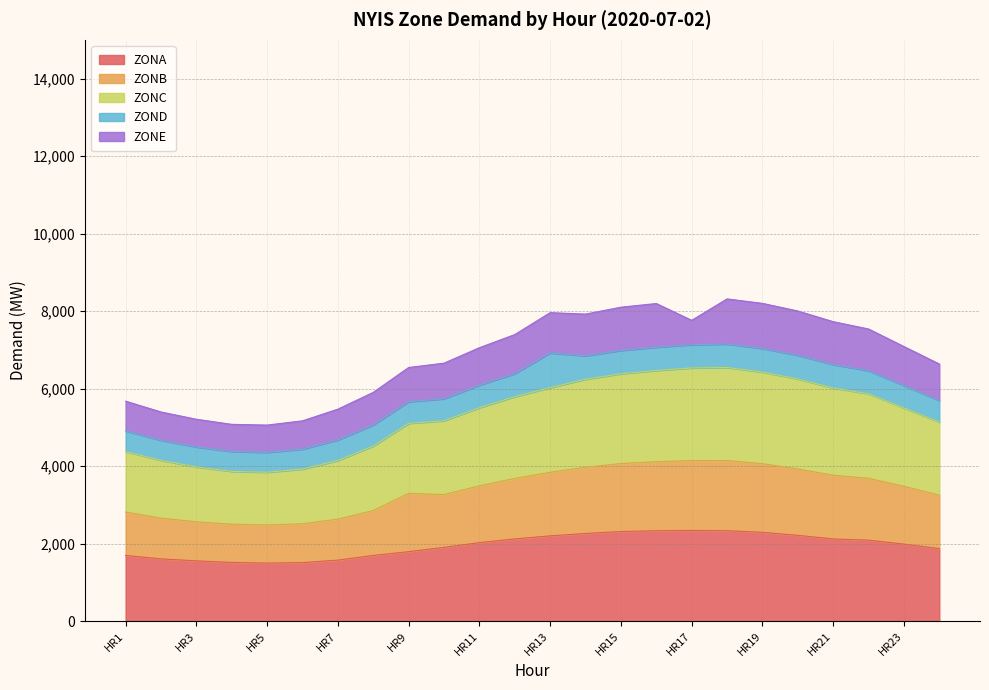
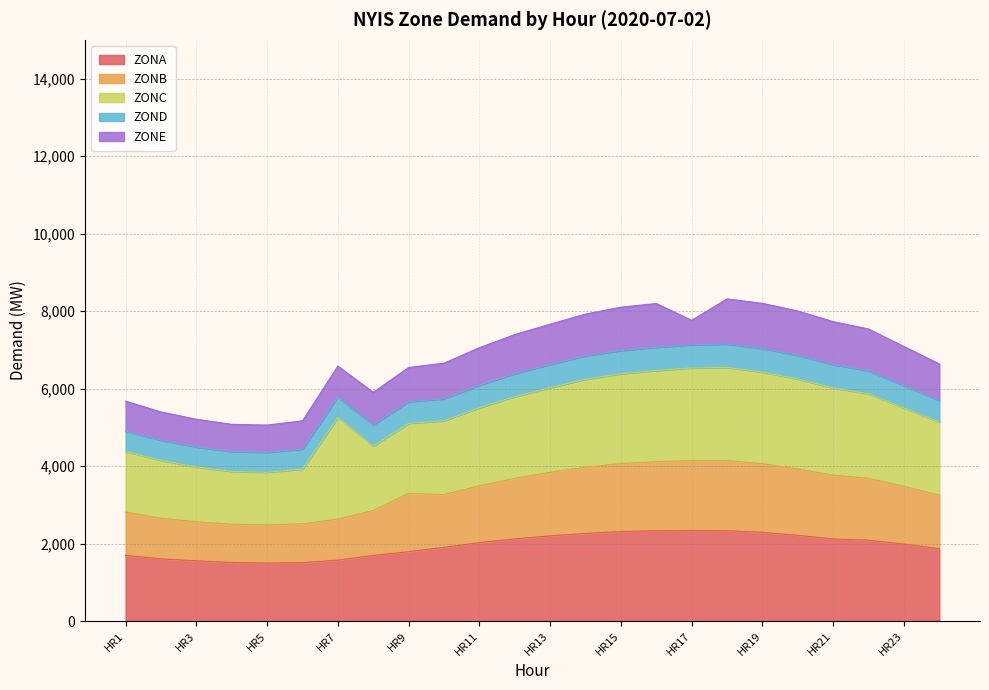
  {
    "ZONA": {
      "HR1": "1,700",
      "HR3": "1,600",
      "HR5": "1,500",
      "HR7": "1,600",
      "HR9": "1,800",
      "HR11": "2,000",
      "HR13": "2,200",
      "HR15": "2,300",
      "HR17": "2,300",
      "HR19": "2,300",
      "HR21": "2,100",
      "HR23": "2,000"
    },
    "ZONB": {
      "HR1": "1,100",
      "HR3": "1,000",
      "HR5": "1,000",
      "HR7": "1,100",
      "HR9": "1,500",
      "HR11": "1,500",
      "HR13": "1,600",
      "HR15": "1,800",
      "HR17": "1,800",
      "HR19": "1,800",
      "HR21": "1,600",
      "HR23": "1,500"
    },
    "ZONC": {
      "HR1": "1,600",
      "HR3": "1,400",
      "HR5": "1,400",
-     "HR7": "1,500",
+     "HR7": "2,600",
      "HR9": "1,800",
      "HR11": "2,000",
      "HR13": "2,200",
      "HR15": "2,300",
      "HR17": "2,400",
      "HR19": "2,400",
      "HR21": "2,300",
      "HR23": "2,000"
    },
    "ZOND": {
      "HR1": "500",
      "HR3": "500",
      "HR5": "500",
      "HR7": "500",
      "HR9": "600",
      "HR11": "600",
-     "HR13": "900",
+     "HR13": "600",
      "HR15": "600",
      "HR17": "600",
      "HR19": "600",
      "HR21": "600",
      "HR23": "600"
    },
    "ZONE": {
      "HR1": "800",
      "HR3": "700",
      "HR5": "700",
      "HR7": "800",
      "HR9": "900",
      "HR11": "1,000",
      "HR13": "1,000",
      "HR15": "1,100",
      "HR17": "600",
      "HR19": "1,200",
      "HR21": "1,100",
      "HR23": "1,000"
    }
  }
